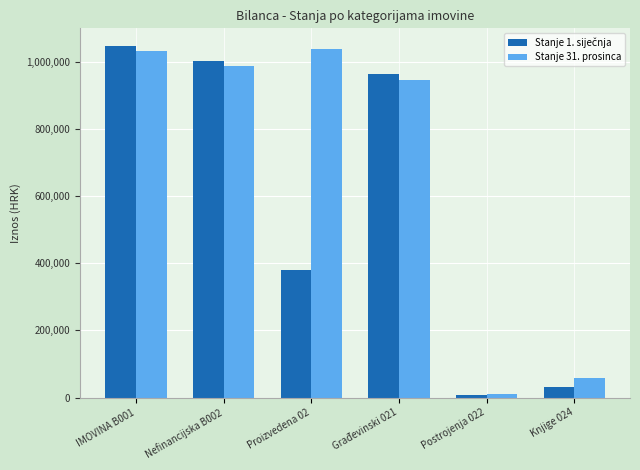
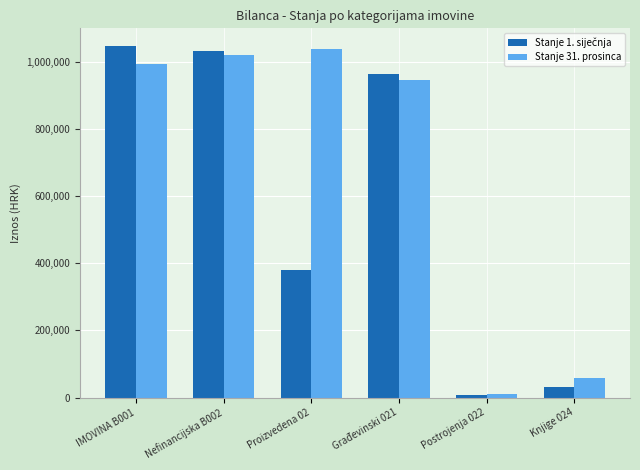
  {
    "Stanje 1. siječnja": {
      "IMOVINA B001": "1,050,000",
-     "Nefinancijska B002": "1,000,000",
+     "Nefinancijska B002": "1,030,000",
      "Proizvedena 02": "380,000",
      "Građevinski 021": "960,000",
      "Postrojenja 022": "10,000",
      "Knjige 024": "30,000"
    },
    "Stanje 31. prosinca": {
-     "IMOVINA B001": "1,030,000",
-     "Nefinancijska B002": "990,000",
+     "IMOVINA B001": "990,000",
+     "Nefinancijska B002": "1,020,000",
      "Proizvedena 02": "1,040,000",
      "Građevinski 021": "940,000",
      "Postrojenja 022": "10,000",
      "Knjige 024": "60,000"
    }
  }
